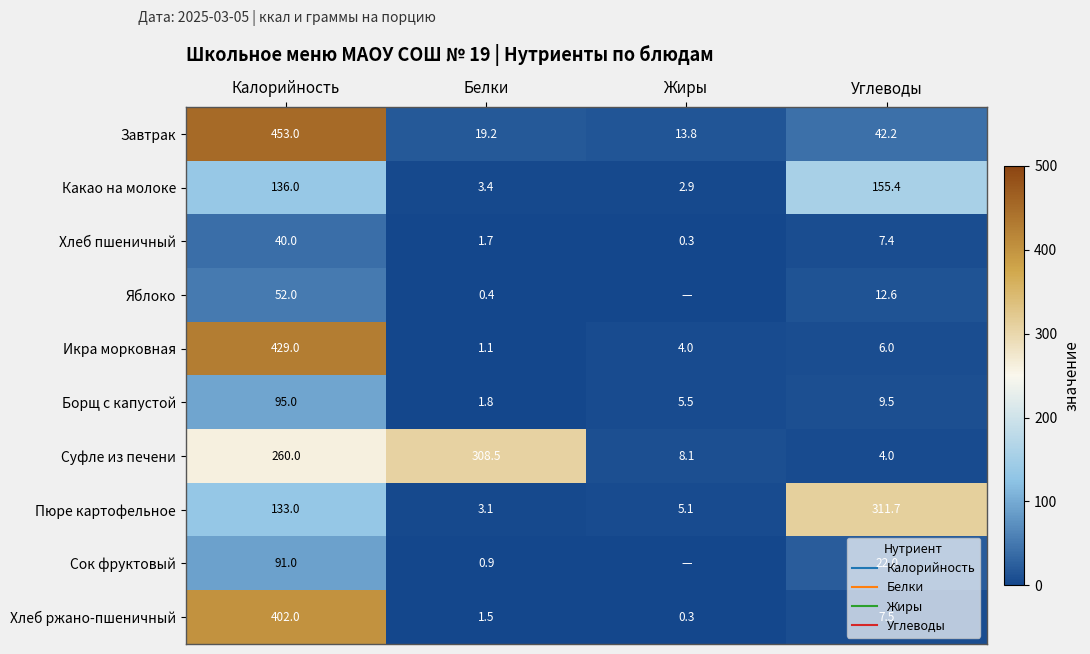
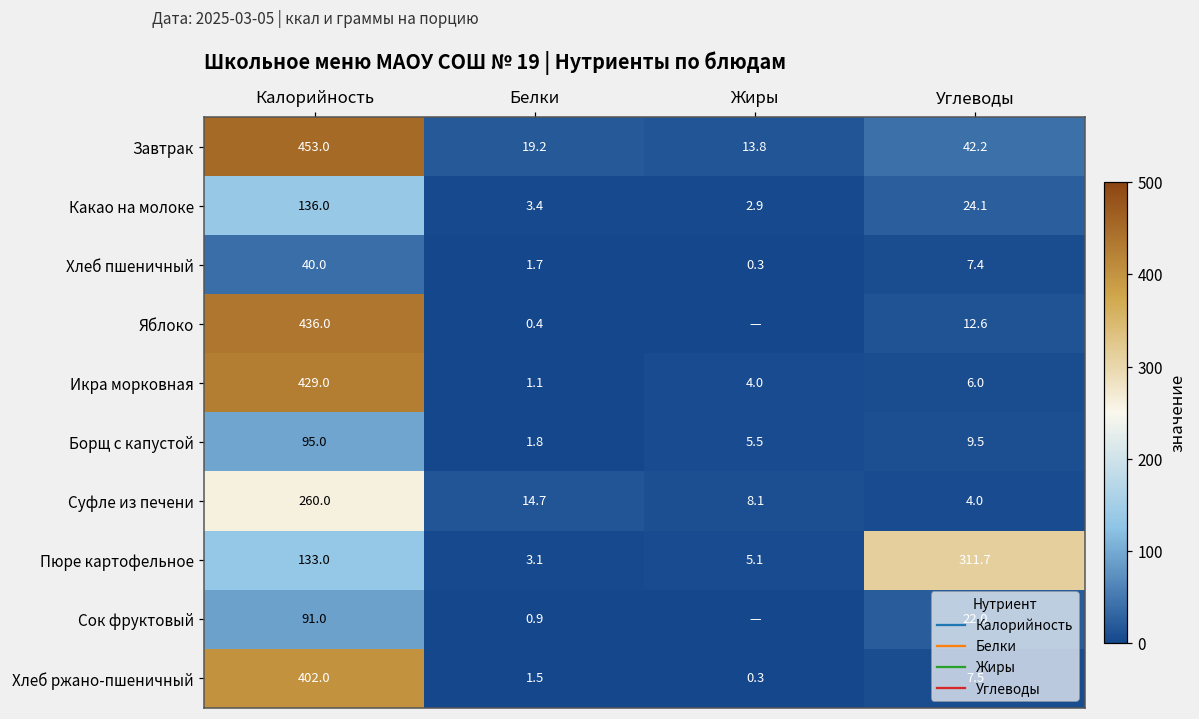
  {
    "Завтрак": {
      "Калорийность": 453.0,
      "Белки": 19.2,
      "Жиры": 13.8,
      "Углеводы": 42.2
    },
    "Какао на молоке": {
      "Калорийность": 136.0,
      "Белки": 3.4,
      "Жиры": 2.9,
-     "Углеводы": 155.4
+     "Углеводы": 24.1
    },
    "Хлеб пшеничный": {
      "Калорийность": 40.0,
      "Белки": 1.7,
      "Жиры": 0.3,
      "Углеводы": 7.4
    },
    "Яблоко": {
-     "Калорийность": 52.0,
+     "Калорийность": 436.0,
      "Белки": 0.4,
      "Углеводы": 12.6
    },
    "Икра морковная": {
      "Калорийность": 429.0,
      "Белки": 1.1,
      "Жиры": 4.0,
      "Углеводы": 6.0
    },
    "Борщ с капустой": {
      "Калорийность": 95.0,
      "Белки": 1.8,
      "Жиры": 5.5,
      "Углеводы": 9.5
    },
    "Суфле из печени": {
      "Калорийность": 260.0,
-     "Белки": 308.5,
+     "Белки": 14.7,
      "Жиры": 8.1,
      "Углеводы": 4.0
    },
    "Пюре картофельное": {
      "Калорийность": 133.0,
      "Белки": 3.1,
      "Жиры": 5.1,
      "Углеводы": 311.7
    },
    "Сок фруктовый": {
      "Калорийность": 91.0,
      "Белки": 0.9
    },
    "Хлеб ржано-пшеничный": {
      "Калорийность": 402.0,
      "Белки": 1.5,
      "Жиры": 0.3
    }
  }
